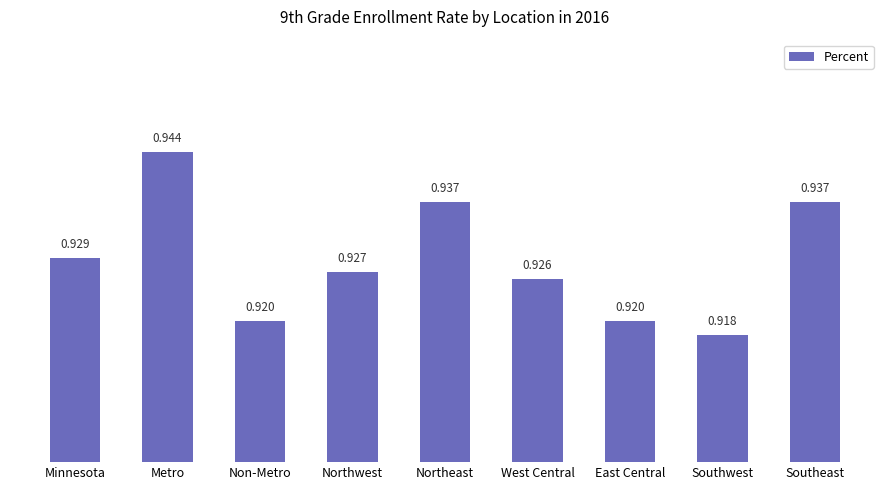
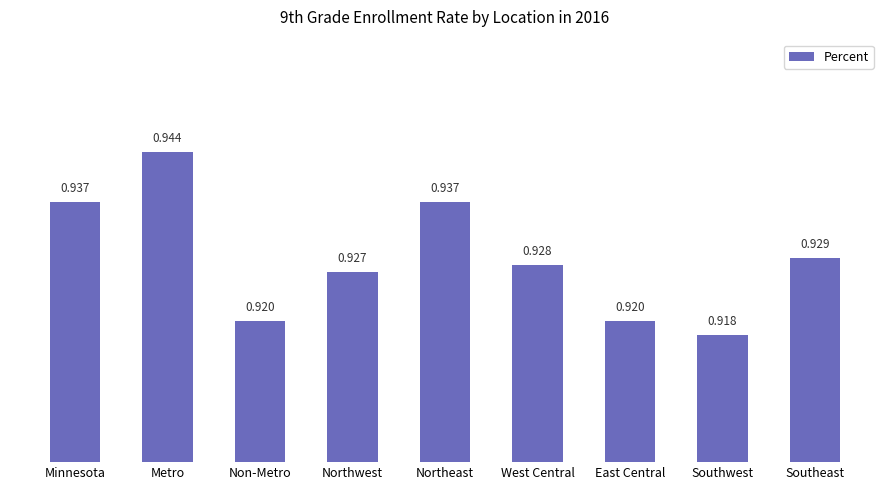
  {
-   "Minnesota": 0.929,
+   "Minnesota": 0.937,
    "Metro": 0.944,
    "Non-Metro": 0.920,
    "Northwest": 0.927,
    "Northeast": 0.937,
-   "West Central": 0.926,
+   "West Central": 0.928,
    "East Central": 0.920,
    "Southwest": 0.918,
-   "Southeast": 0.937
+   "Southeast": 0.929
  }
